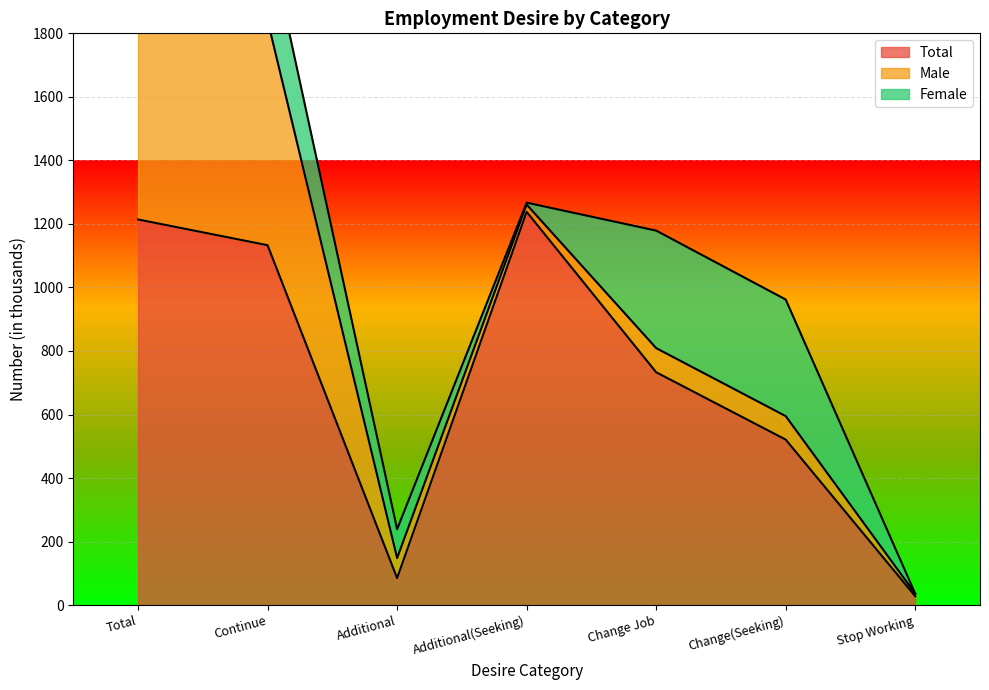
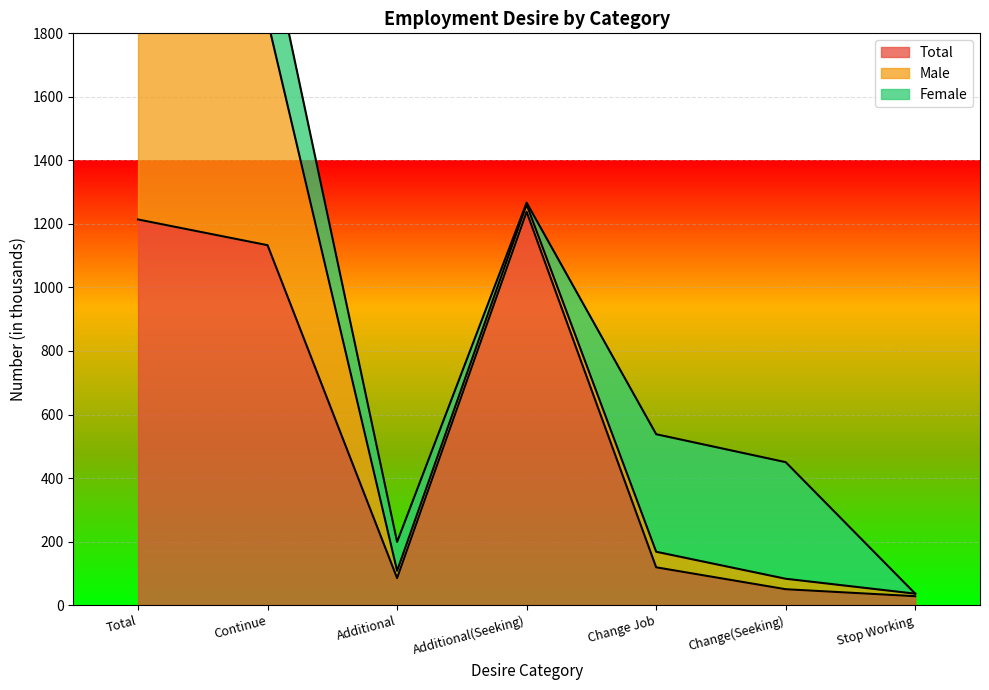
  {
    "Total": {
      "Total": 1210,
      "Continue": 1130,
      "Additional": 90,
      "Additional(Seeking)": 1240,
-     "Change Job": 730,
-     "Change(Seeking)": 520
+     "Change Job": 120,
+     "Change(Seeking)": 50
    },
    "Male": {
-     "Additional": 60,
-     "Change Job": 80,
-     "Change(Seeking)": 70
+     "Additional": 20,
+     "Change Job": 50,
+     "Change(Seeking)": 30
    },
    "Female": {
      "Additional": 90,
      "Change Job": 370,
      "Change(Seeking)": 370
    }
  }
